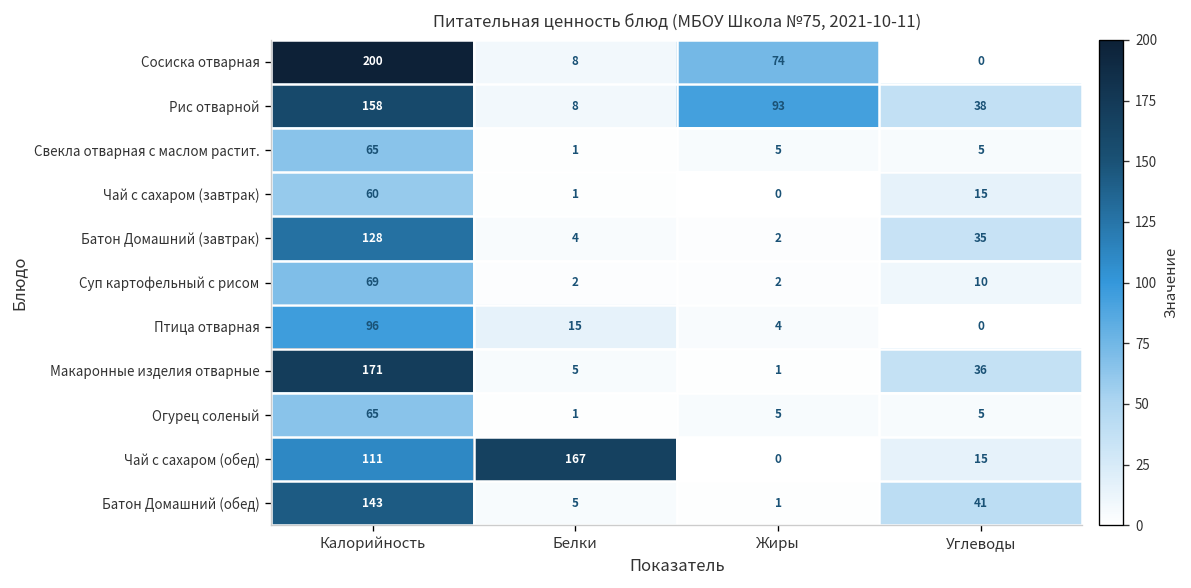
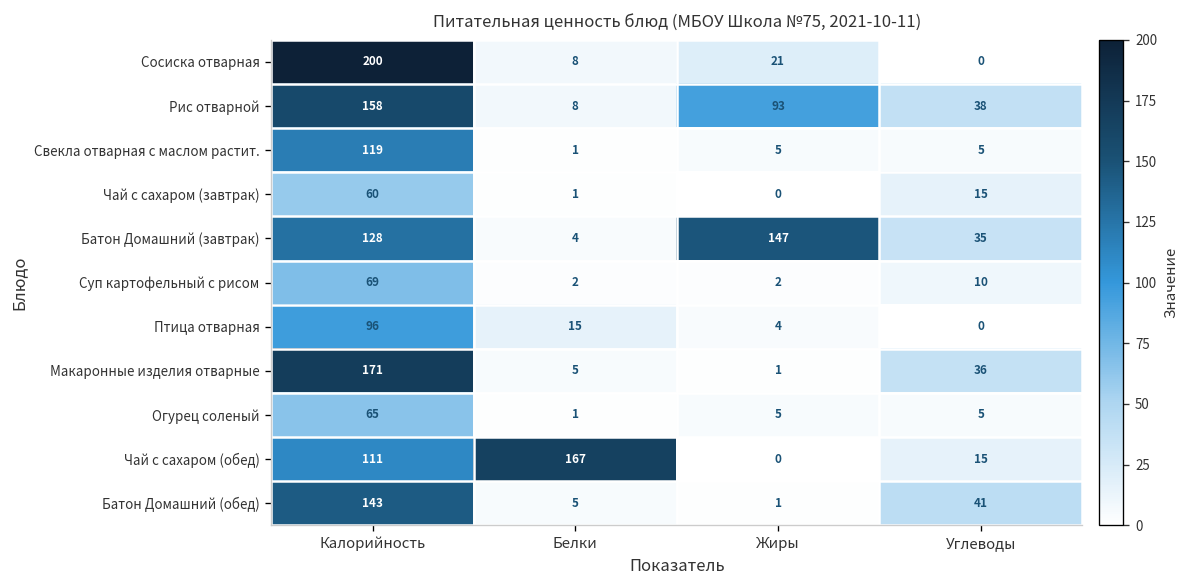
  {
    "Сосиска отварная": {
      "Калорийность": 200,
      "Белки": 8,
-     "Жиры": 74,
+     "Жиры": 21,
      "Углеводы": 0
    },
    "Рис отварной": {
      "Калорийность": 158,
      "Белки": 8,
      "Жиры": 93,
      "Углеводы": 38
    },
    "Свекла отварная с маслом растит.": {
-     "Калорийность": 65,
+     "Калорийность": 119,
      "Белки": 1,
      "Жиры": 5,
      "Углеводы": 5
    },
    "Чай с сахаром (завтрак)": {
      "Калорийность": 60,
      "Белки": 1,
      "Жиры": 0,
      "Углеводы": 15
    },
    "Батон Домашний (завтрак)": {
      "Калорийность": 128,
      "Белки": 4,
-     "Жиры": 2,
+     "Жиры": 147,
      "Углеводы": 35
    },
    "Суп картофельный с рисом": {
      "Калорийность": 69,
      "Белки": 2,
      "Жиры": 2,
      "Углеводы": 10
    },
    "Птица отварная": {
      "Калорийность": 96,
      "Белки": 15,
      "Жиры": 4,
      "Углеводы": 0
    },
    "Макаронные изделия отварные": {
      "Калорийность": 171,
      "Белки": 5,
      "Жиры": 1,
      "Углеводы": 36
    },
    "Огурец соленый": {
      "Калорийность": 65,
      "Белки": 1,
      "Жиры": 5,
      "Углеводы": 5
    },
    "Чай с сахаром (обед)": {
      "Калорийность": 111,
      "Белки": 167,
      "Жиры": 0,
      "Углеводы": 15
    },
    "Батон Домашний (обед)": {
      "Калорийность": 143,
      "Белки": 5,
      "Жиры": 1,
      "Углеводы": 41
    }
  }
